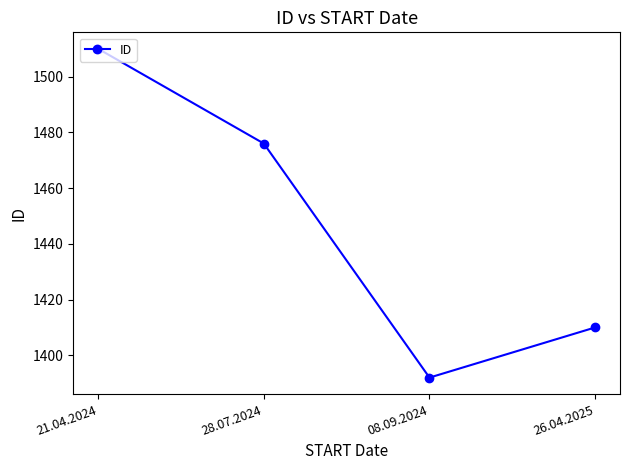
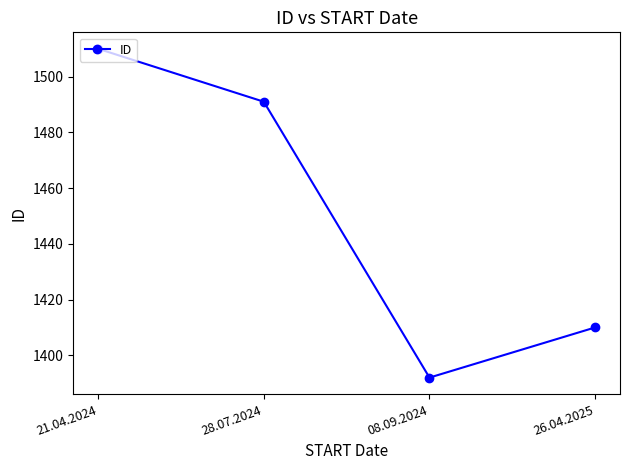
  {
-   "28.07.2024": 1476,
+   "28.07.2024": 1491,
    "08.09.2024": 1392,
    "26.04.2025": 1410
  }
